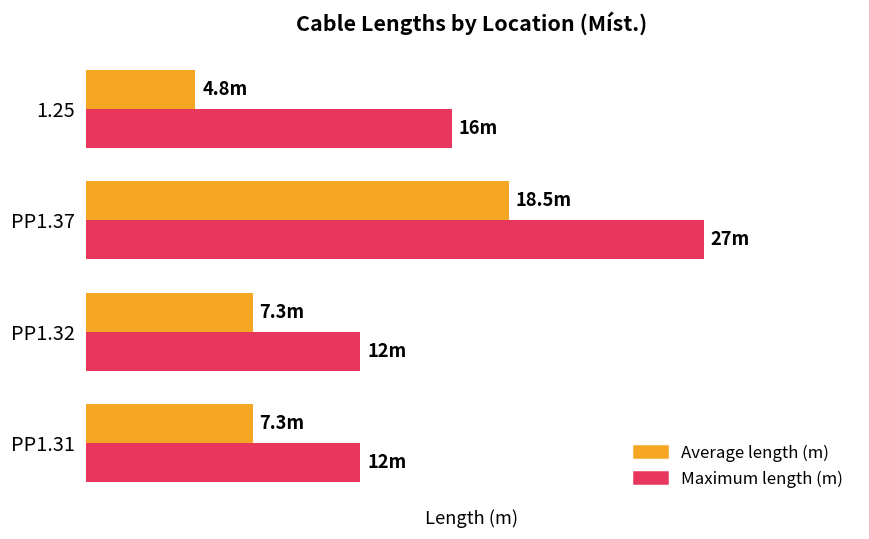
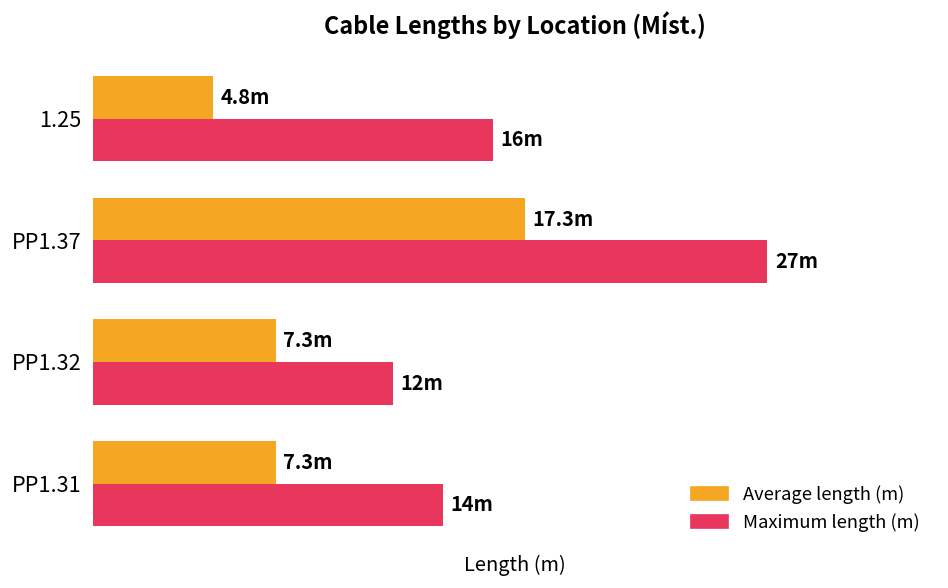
  {
    "Average length (m)": {
      "1.25": "4.8m",
-     "PP1.37": "18.5m",
+     "PP1.37": "17.3m",
      "PP1.32": "7.3m",
      "PP1.31": "7.3m"
    },
    "Maximum length (m)": {
      "1.25": "16m",
      "PP1.37": "27m",
      "PP1.32": "12m",
-     "PP1.31": "12m"
+     "PP1.31": "14m"
    }
  }
